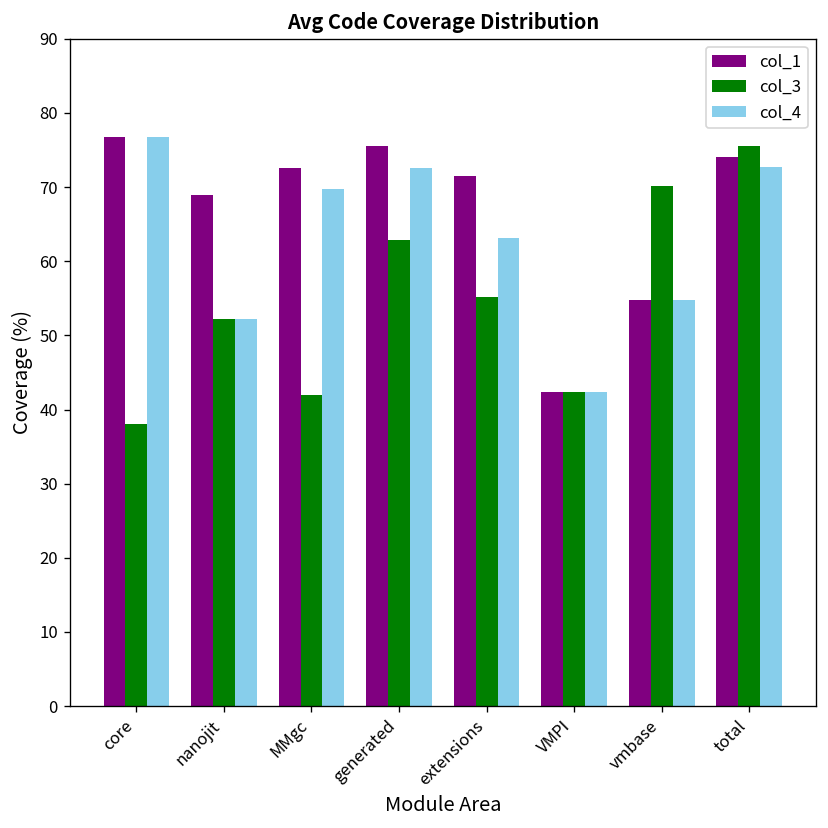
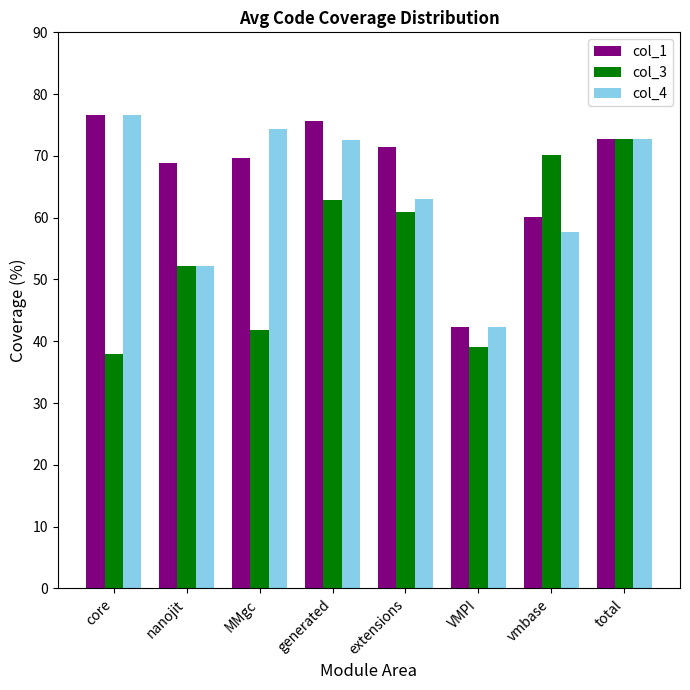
  {
    "col_1": {
      "core": 77,
      "nanojit": 69,
-     "MMgc": 73,
+     "MMgc": 70,
      "generated": 76,
      "extensions": 72,
      "VMPI": 42,
-     "vmbase": 55,
-     "total": 74
+     "vmbase": 60,
+     "total": 73
    },
    "col_3": {
      "core": 38,
      "nanojit": 52,
      "MMgc": 42,
      "generated": 63,
-     "extensions": 55,
-     "VMPI": 42,
+     "extensions": 61,
+     "VMPI": 39,
      "vmbase": 70,
-     "total": 76
+     "total": 73
    },
    "col_4": {
      "core": 77,
      "nanojit": 52,
-     "MMgc": 70,
+     "MMgc": 74,
      "generated": 73,
      "extensions": 63,
      "VMPI": 42,
-     "vmbase": 55,
+     "vmbase": 58,
      "total": 73
    }
  }
